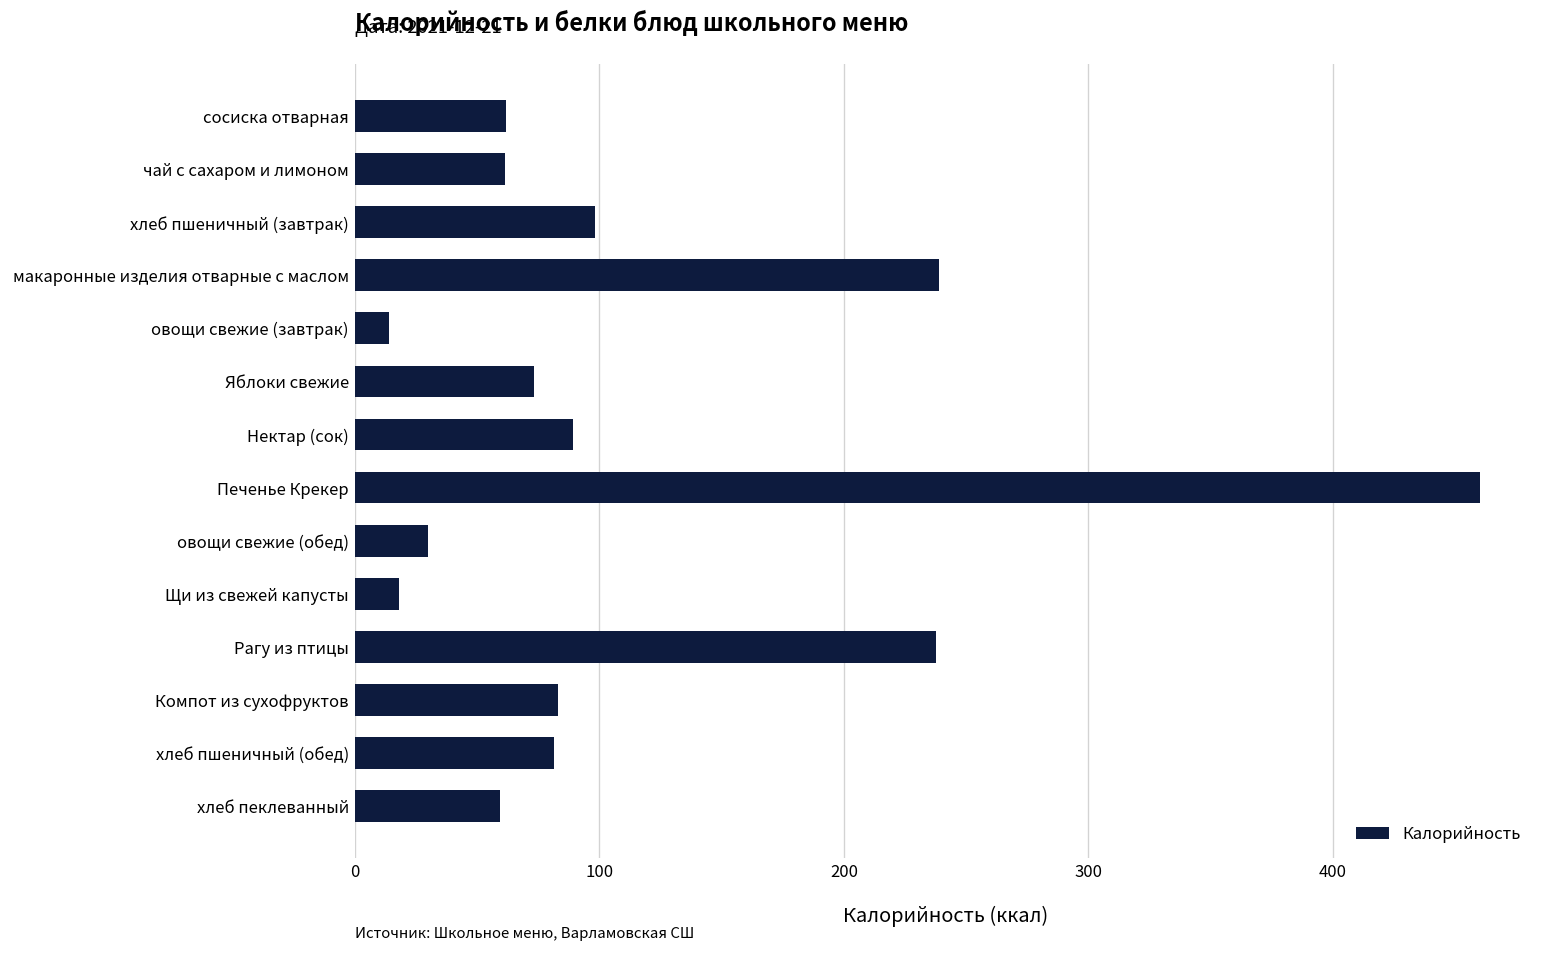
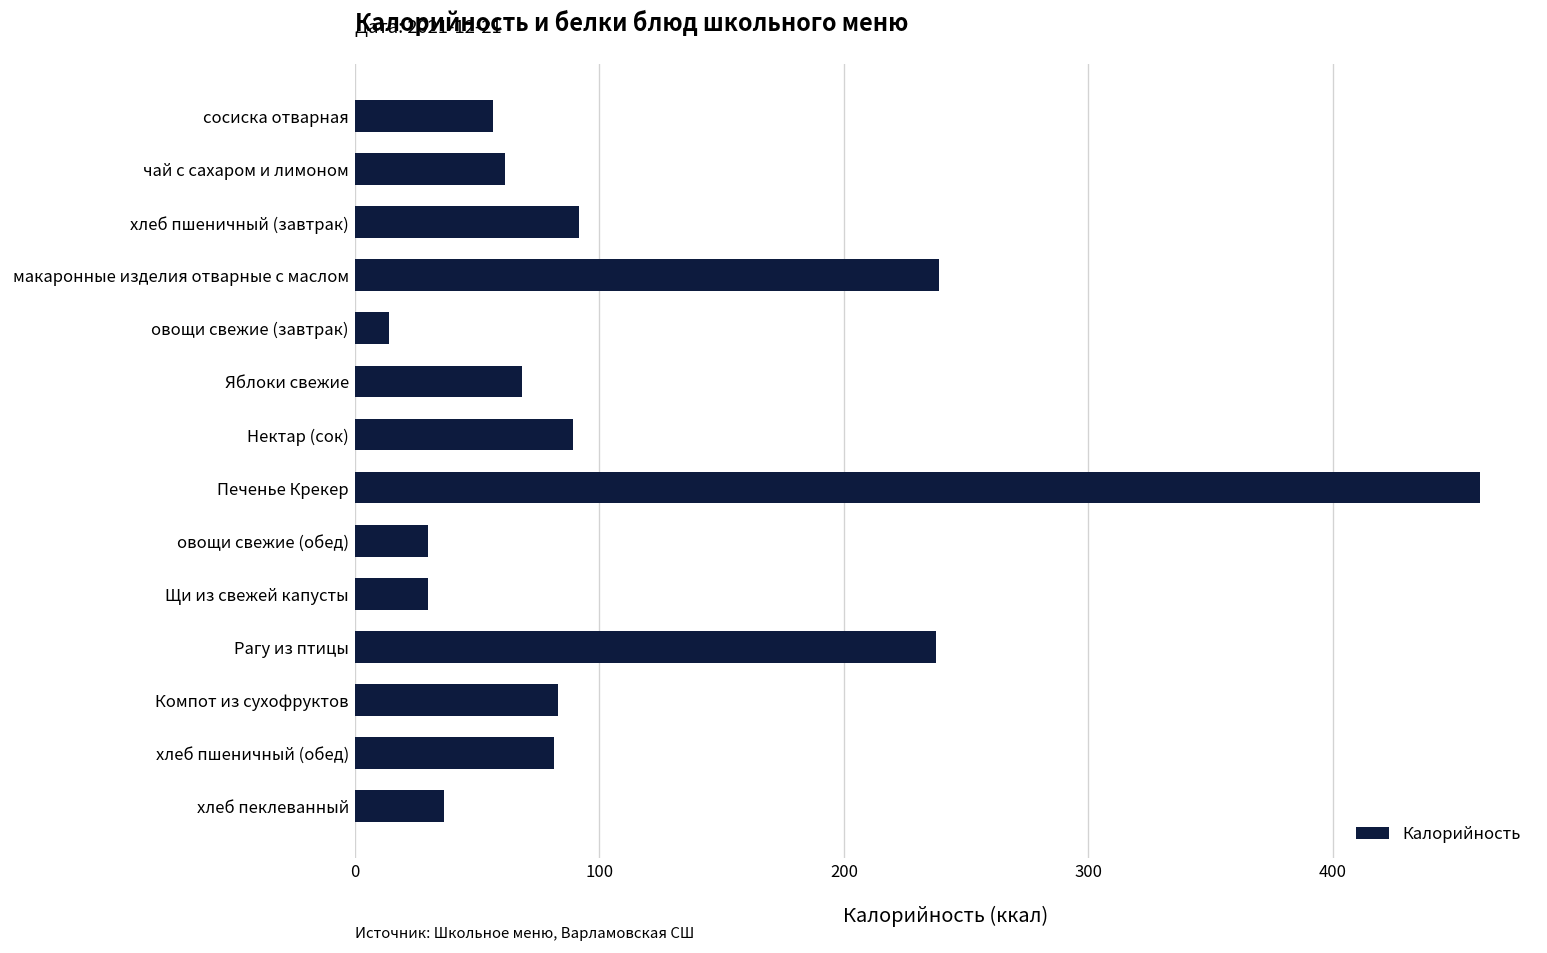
  {
-   "сосиска отварная": 62,
+   "сосиска отварная": 57,
    "чай с сахаром и лимоном": 62,
-   "хлеб пшеничный (завтрак)": 98,
+   "хлеб пшеничный (завтрак)": 92,
    "макаронные изделия отварные с маслом": 239,
    "овощи свежие (завтрак)": 14,
-   "Яблоки свежие": 73,
+   "Яблоки свежие": 68,
    "Нектар (сок)": 89,
    "Печенье Крекер": 460,
    "овощи свежие (обед)": 30,
-   "Щи из свежей капусты": 18,
+   "Щи из свежей капусты": 30,
    "Рагу из птицы": 238,
    "Компот из сухофруктов": 83,
    "хлеб пшеничный (обед)": 82,
-   "хлеб пеклеванный": 59
+   "хлеб пеклеванный": 37
  }
